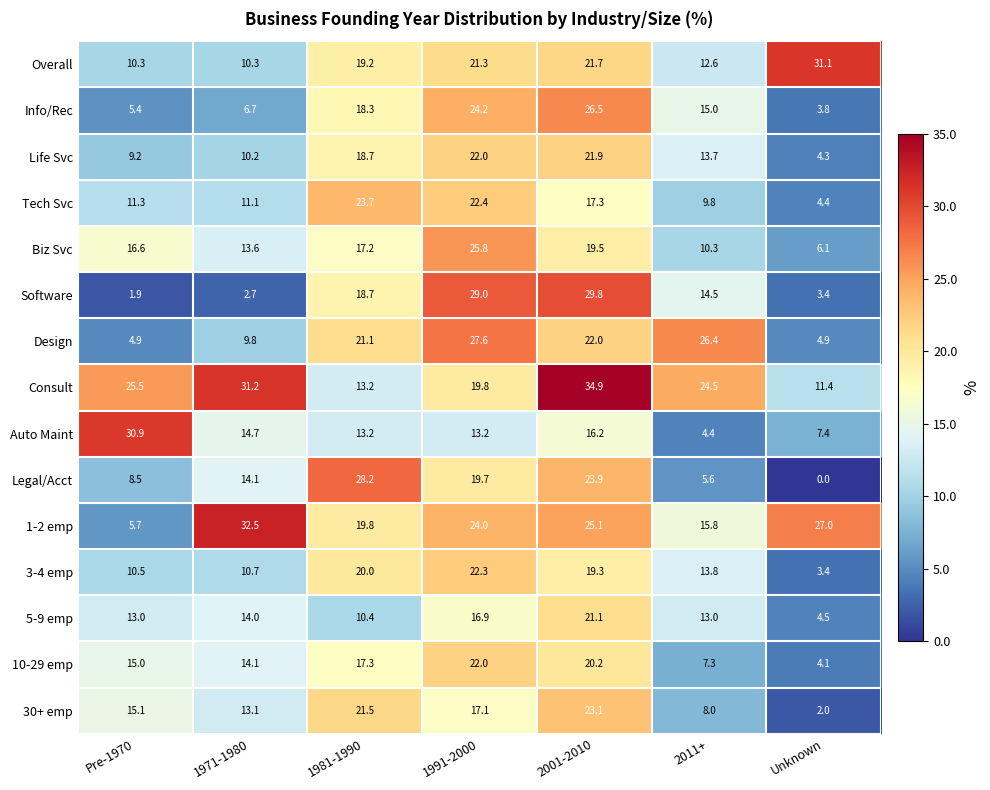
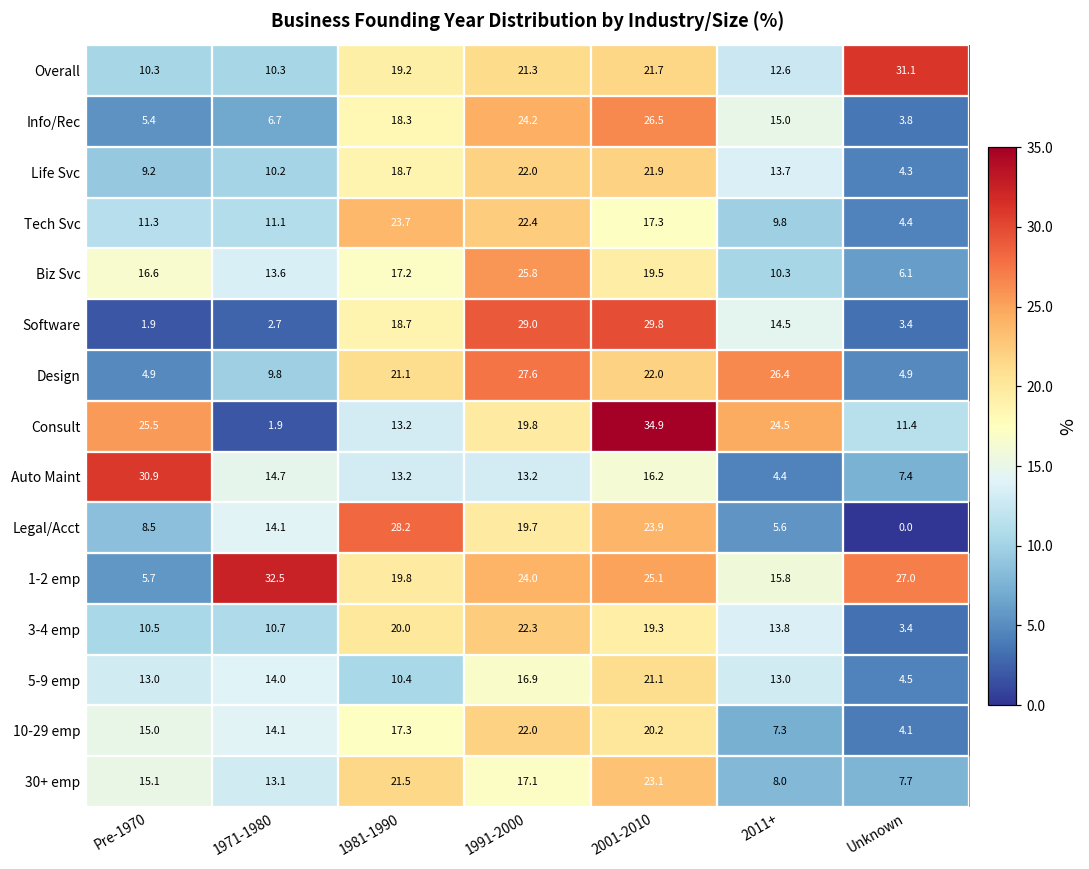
  {
    "Overall": {
      "Pre-1970": 10.3,
      "1971-1980": 10.3,
      "1981-1990": 19.2,
      "1991-2000": 21.3,
      "2001-2010": 21.7,
      "2011+": 12.6,
      "Unknown": 31.1
    },
    "Info/Rec": {
      "Pre-1970": 5.4,
      "1971-1980": 6.7,
      "1981-1990": 18.3,
      "1991-2000": 24.2,
      "2001-2010": 26.5,
      "2011+": 15.0,
      "Unknown": 3.8
    },
    "Life Svc": {
      "Pre-1970": 9.2,
      "1971-1980": 10.2,
      "1981-1990": 18.7,
      "1991-2000": 22.0,
      "2001-2010": 21.9,
      "2011+": 13.7,
      "Unknown": 4.3
    },
    "Tech Svc": {
      "Pre-1970": 11.3,
      "1971-1980": 11.1,
      "1981-1990": 23.7,
      "1991-2000": 22.4,
      "2001-2010": 17.3,
      "2011+": 9.8,
      "Unknown": 4.4
    },
    "Biz Svc": {
      "Pre-1970": 16.6,
      "1971-1980": 13.6,
      "1981-1990": 17.2,
      "1991-2000": 25.8,
      "2001-2010": 19.5,
      "2011+": 10.3,
      "Unknown": 6.1
    },
    "Software": {
      "Pre-1970": 1.9,
      "1971-1980": 2.7,
      "1981-1990": 18.7,
      "1991-2000": 29.0,
      "2001-2010": 29.8,
      "2011+": 14.5,
      "Unknown": 3.4
    },
    "Design": {
      "Pre-1970": 4.9,
      "1971-1980": 9.8,
      "1981-1990": 21.1,
      "1991-2000": 27.6,
      "2001-2010": 22.0,
      "2011+": 26.4,
      "Unknown": 4.9
    },
    "Consult": {
      "Pre-1970": 25.5,
-     "1971-1980": 31.2,
+     "1971-1980": 1.9,
      "1981-1990": 13.2,
      "1991-2000": 19.8,
      "2001-2010": 34.9,
      "2011+": 24.5,
      "Unknown": 11.4
    },
    "Auto Maint": {
      "Pre-1970": 30.9,
      "1971-1980": 14.7,
      "1981-1990": 13.2,
      "1991-2000": 13.2,
      "2001-2010": 16.2,
      "2011+": 4.4,
      "Unknown": 7.4
    },
    "Legal/Acct": {
      "Pre-1970": 8.5,
      "1971-1980": 14.1,
      "1981-1990": 28.2,
      "1991-2000": 19.7,
      "2001-2010": 23.9,
      "2011+": 5.6,
      "Unknown": 0.0
    },
    "1-2 emp": {
      "Pre-1970": 5.7,
      "1971-1980": 32.5,
      "1981-1990": 19.8,
      "1991-2000": 24.0,
      "2001-2010": 25.1,
      "2011+": 15.8,
      "Unknown": 27.0
    },
    "3-4 emp": {
      "Pre-1970": 10.5,
      "1971-1980": 10.7,
      "1981-1990": 20.0,
      "1991-2000": 22.3,
      "2001-2010": 19.3,
      "2011+": 13.8,
      "Unknown": 3.4
    },
    "5-9 emp": {
      "Pre-1970": 13.0,
      "1971-1980": 14.0,
      "1981-1990": 10.4,
      "1991-2000": 16.9,
      "2001-2010": 21.1,
      "2011+": 13.0,
      "Unknown": 4.5
    },
    "10-29 emp": {
      "Pre-1970": 15.0,
      "1971-1980": 14.1,
      "1981-1990": 17.3,
      "1991-2000": 22.0,
      "2001-2010": 20.2,
      "2011+": 7.3,
      "Unknown": 4.1
    },
    "30+ emp": {
      "Pre-1970": 15.1,
      "1971-1980": 13.1,
      "1981-1990": 21.5,
      "1991-2000": 17.1,
      "2001-2010": 23.1,
      "2011+": 8.0,
-     "Unknown": 2.0
+     "Unknown": 7.7
    }
  }
